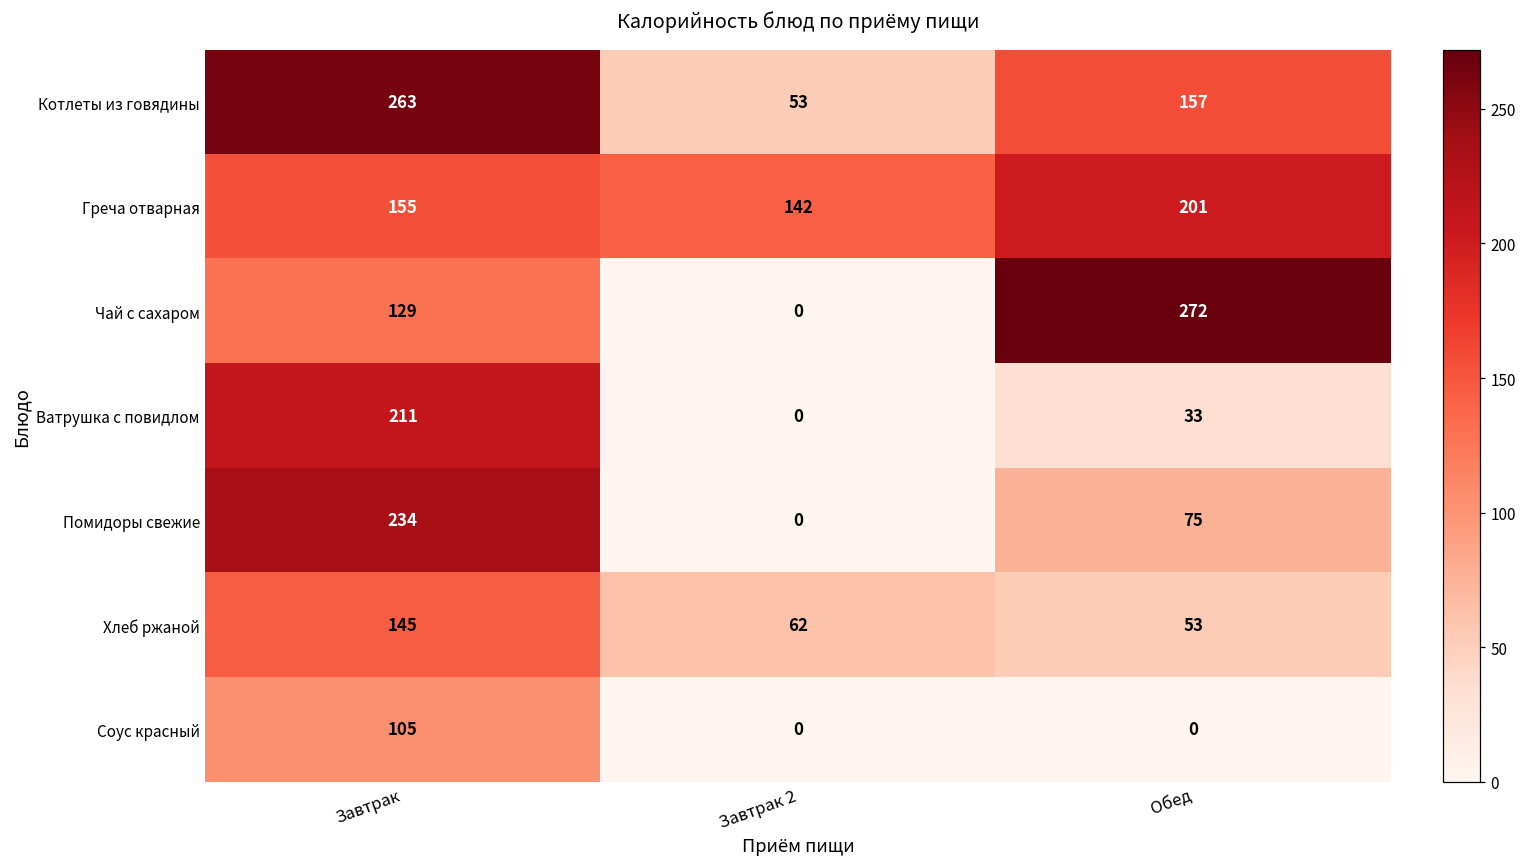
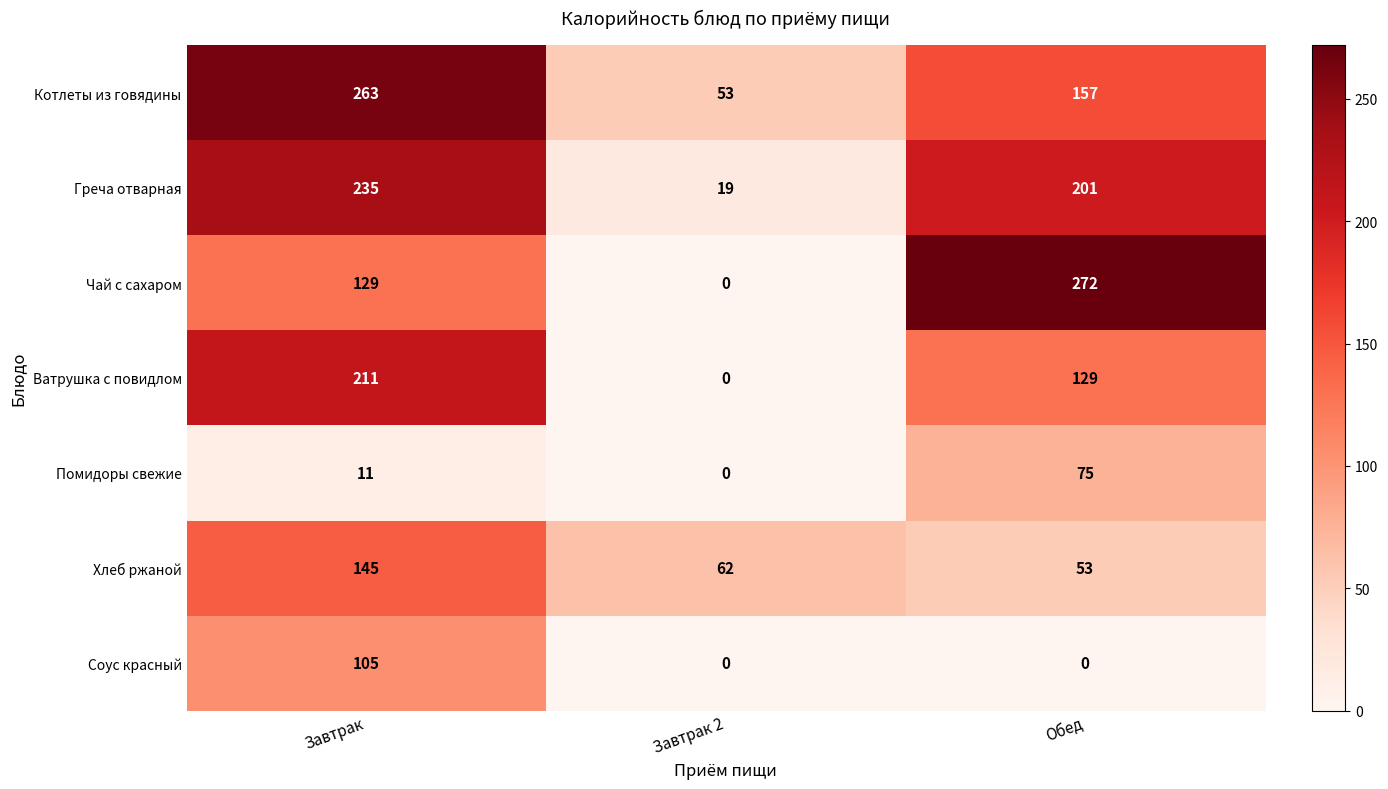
  {
    "Котлеты из говядины": {
      "Завтрак": 263,
      "Завтрак 2": 53,
      "Обед": 157
    },
    "Греча отварная": {
-     "Завтрак": 155,
-     "Завтрак 2": 142,
+     "Завтрак": 235,
+     "Завтрак 2": 19,
      "Обед": 201
    },
    "Чай с сахаром": {
      "Завтрак": 129,
      "Завтрак 2": 0,
      "Обед": 272
    },
    "Ватрушка с повидлом": {
      "Завтрак": 211,
      "Завтрак 2": 0,
-     "Обед": 33
+     "Обед": 129
    },
    "Помидоры свежие": {
-     "Завтрак": 234,
+     "Завтрак": 11,
      "Завтрак 2": 0,
      "Обед": 75
    },
    "Хлеб ржаной": {
      "Завтрак": 145,
      "Завтрак 2": 62,
      "Обед": 53
    },
    "Соус красный": {
      "Завтрак": 105,
      "Завтрак 2": 0,
      "Обед": 0
    }
  }
